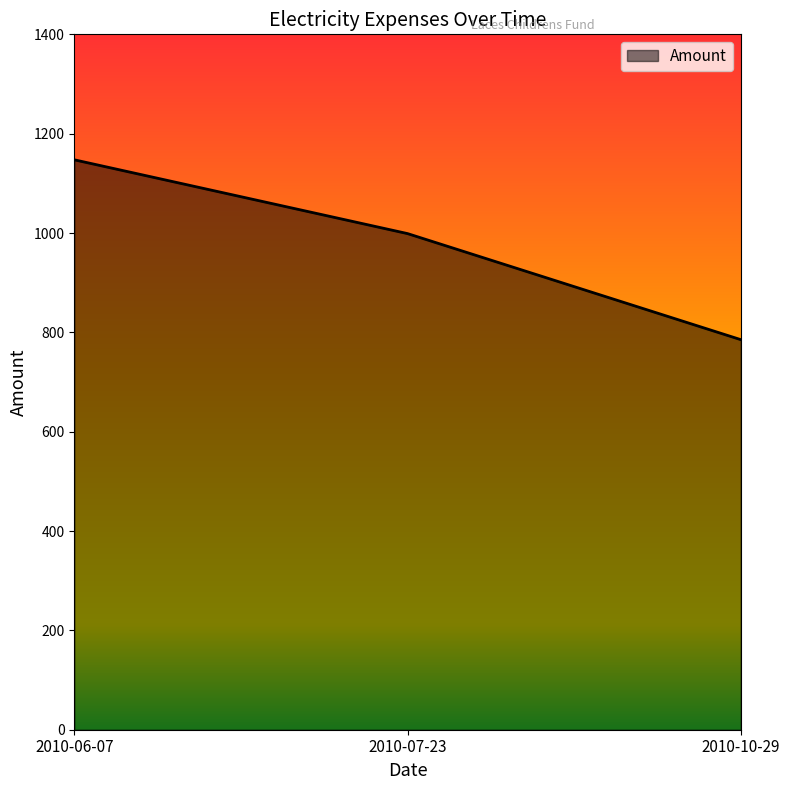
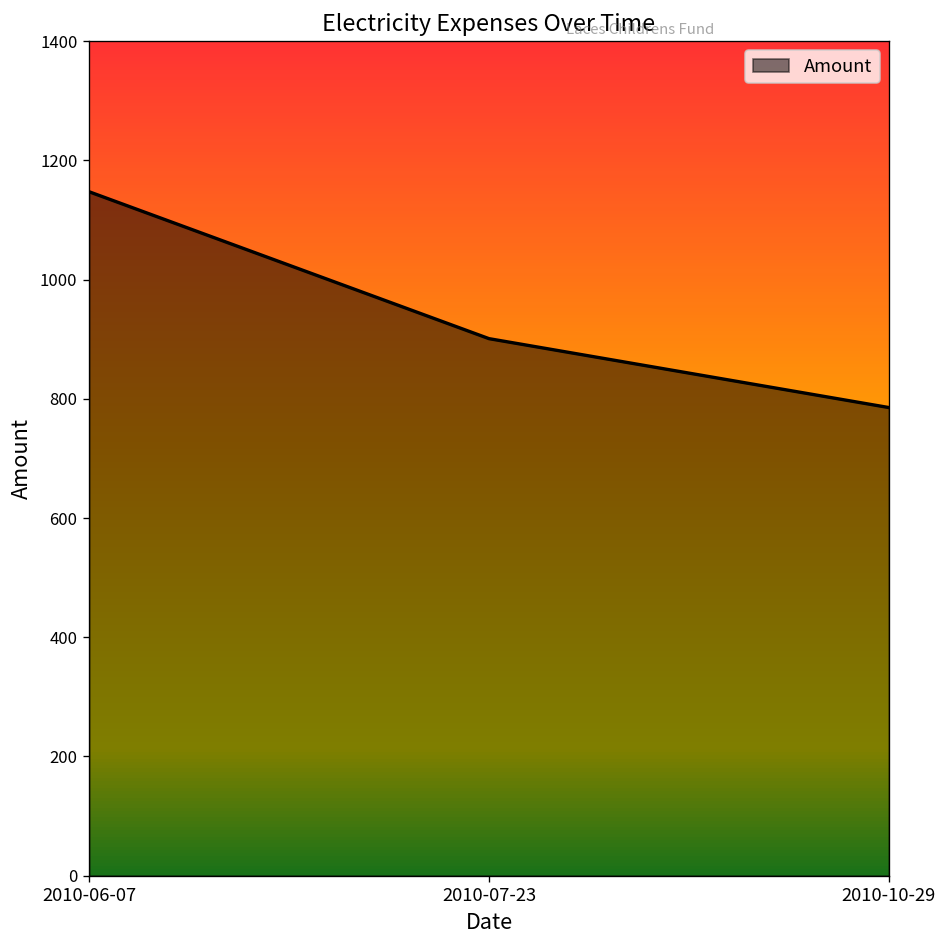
  {
    "2010-06-07": 1150,
-   "2010-07-23": 1000,
+   "2010-07-23": 900,
    "2010-10-29": 790
  }
